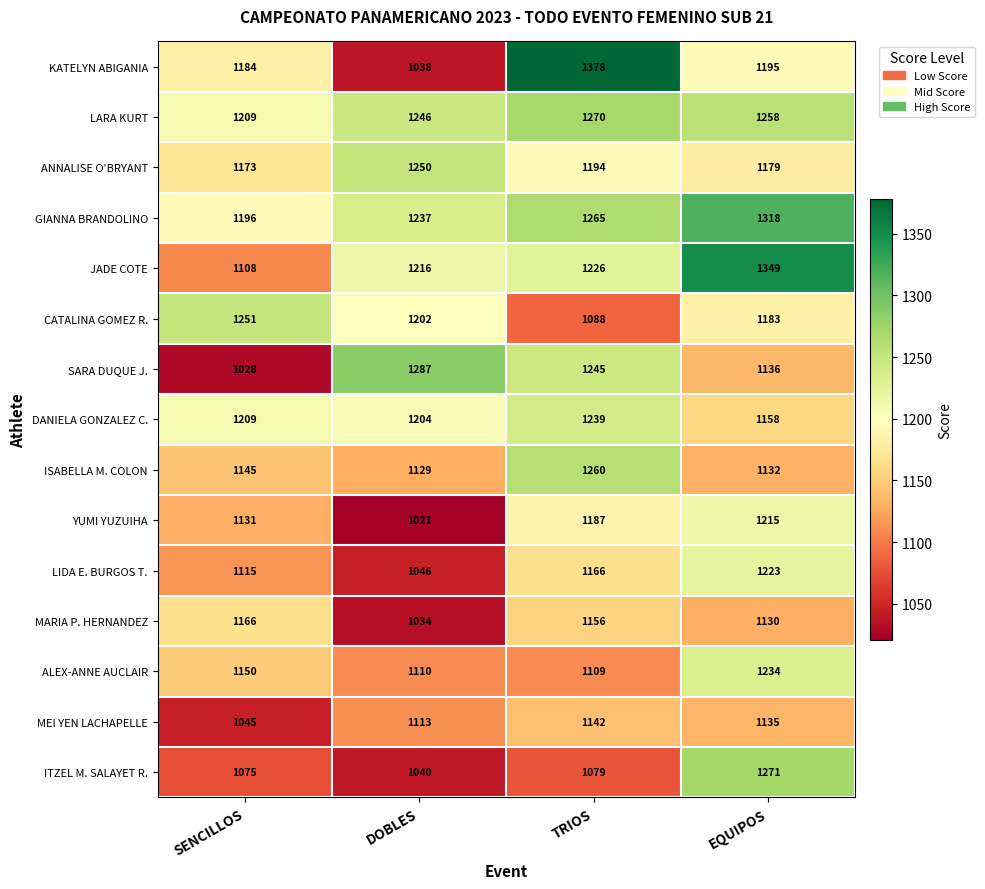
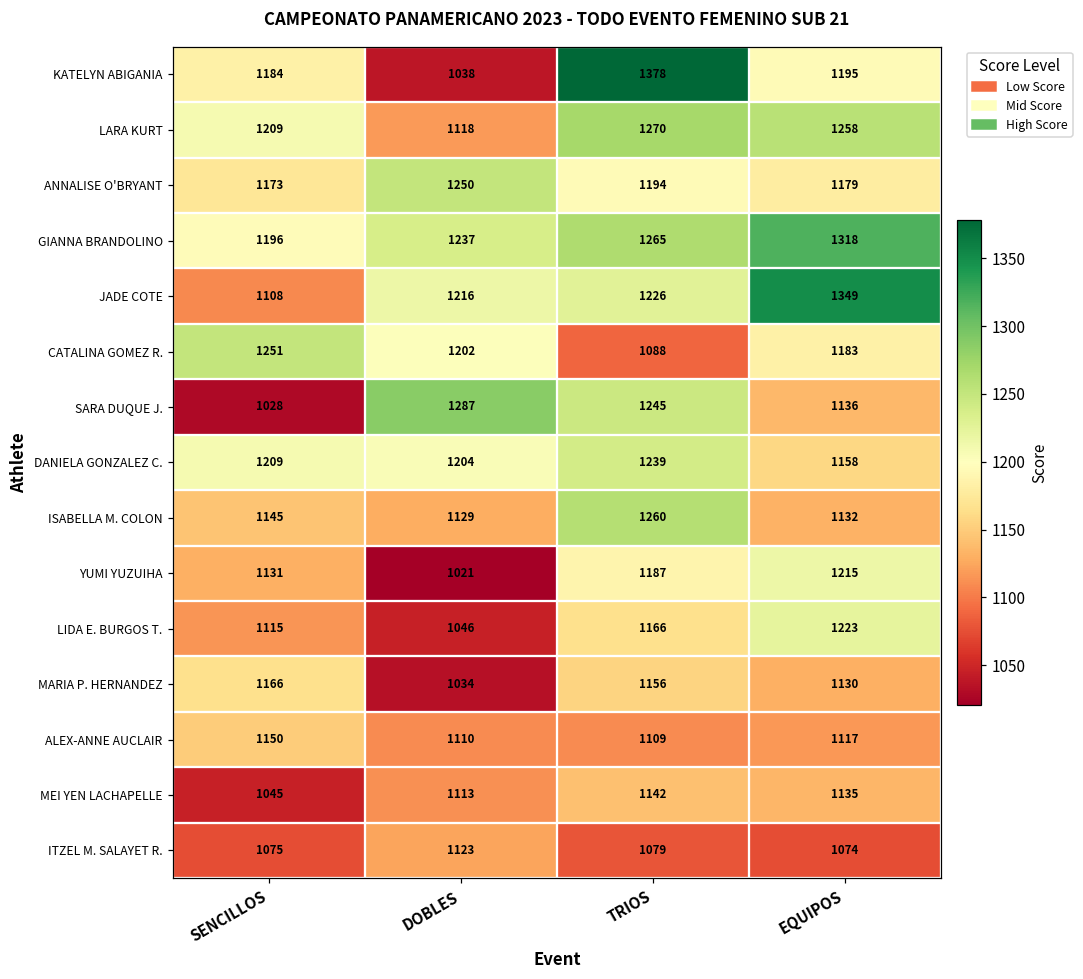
  {
    "KATELYN ABIGANIA": {
      "SENCILLOS": 1184,
      "DOBLES": 1038,
      "TRIOS": 1378,
      "EQUIPOS": 1195
    },
    "LARA KURT": {
      "SENCILLOS": 1209,
-     "DOBLES": 1246,
+     "DOBLES": 1118,
      "TRIOS": 1270,
      "EQUIPOS": 1258
    },
    "ANNALISE O'BRYANT": {
      "SENCILLOS": 1173,
      "DOBLES": 1250,
      "TRIOS": 1194,
      "EQUIPOS": 1179
    },
    "GIANNA BRANDOLINO": {
      "SENCILLOS": 1196,
      "DOBLES": 1237,
      "TRIOS": 1265,
      "EQUIPOS": 1318
    },
    "JADE COTE": {
      "SENCILLOS": 1108,
      "DOBLES": 1216,
      "TRIOS": 1226,
      "EQUIPOS": 1349
    },
    "CATALINA GOMEZ R.": {
      "SENCILLOS": 1251,
      "DOBLES": 1202,
      "TRIOS": 1088,
      "EQUIPOS": 1183
    },
    "SARA DUQUE J.": {
      "SENCILLOS": 1028,
      "DOBLES": 1287,
      "TRIOS": 1245,
      "EQUIPOS": 1136
    },
    "DANIELA GONZALEZ C.": {
      "SENCILLOS": 1209,
      "DOBLES": 1204,
      "TRIOS": 1239,
      "EQUIPOS": 1158
    },
    "ISABELLA M. COLON": {
      "SENCILLOS": 1145,
      "DOBLES": 1129,
      "TRIOS": 1260,
      "EQUIPOS": 1132
    },
    "YUMI YUZUIHA": {
      "SENCILLOS": 1131,
      "DOBLES": 1021,
      "TRIOS": 1187,
      "EQUIPOS": 1215
    },
    "LIDA E. BURGOS T.": {
      "SENCILLOS": 1115,
      "DOBLES": 1046,
      "TRIOS": 1166,
      "EQUIPOS": 1223
    },
    "MARIA P. HERNANDEZ": {
      "SENCILLOS": 1166,
      "DOBLES": 1034,
      "TRIOS": 1156,
      "EQUIPOS": 1130
    },
    "ALEX-ANNE AUCLAIR": {
      "SENCILLOS": 1150,
      "DOBLES": 1110,
      "TRIOS": 1109,
-     "EQUIPOS": 1234
+     "EQUIPOS": 1117
    },
    "MEI YEN LACHAPELLE": {
      "SENCILLOS": 1045,
      "DOBLES": 1113,
      "TRIOS": 1142,
      "EQUIPOS": 1135
    },
    "ITZEL M. SALAYET R.": {
      "SENCILLOS": 1075,
-     "DOBLES": 1040,
+     "DOBLES": 1123,
      "TRIOS": 1079,
-     "EQUIPOS": 1271
+     "EQUIPOS": 1074
    }
  }
